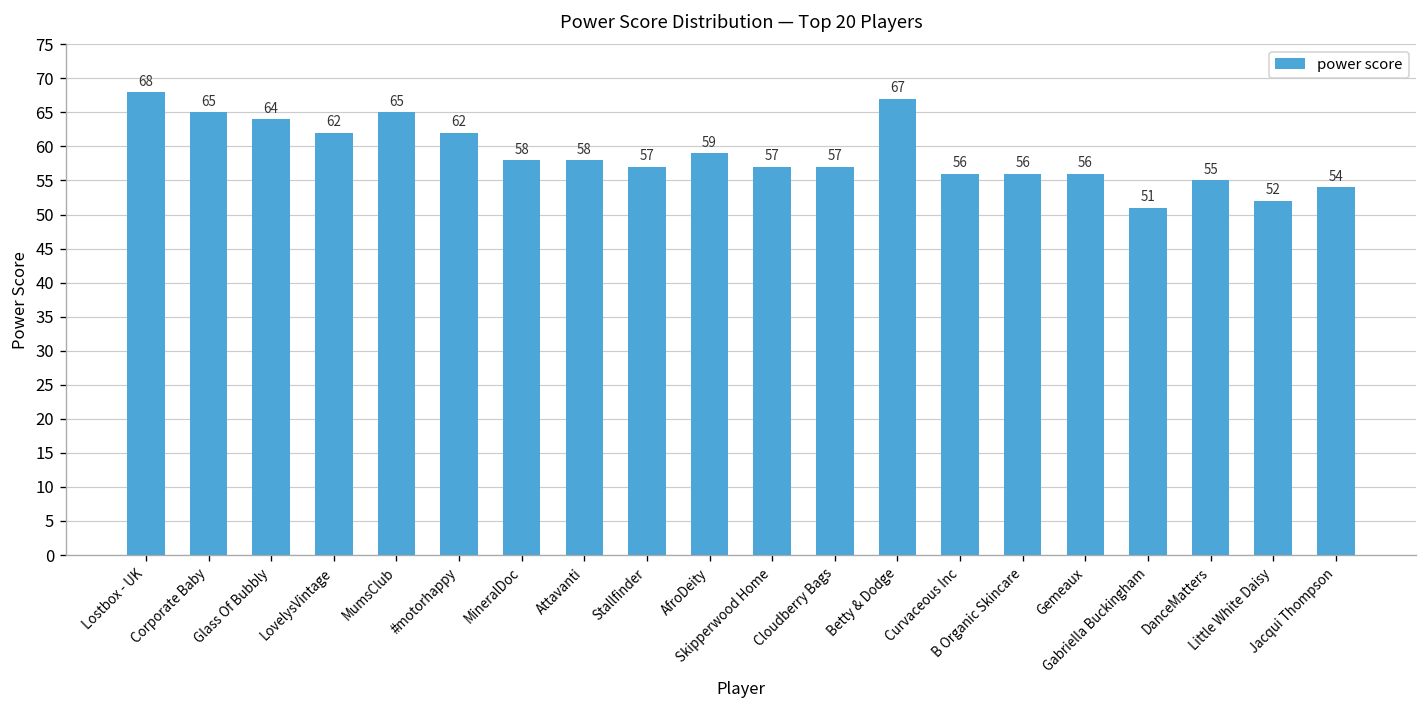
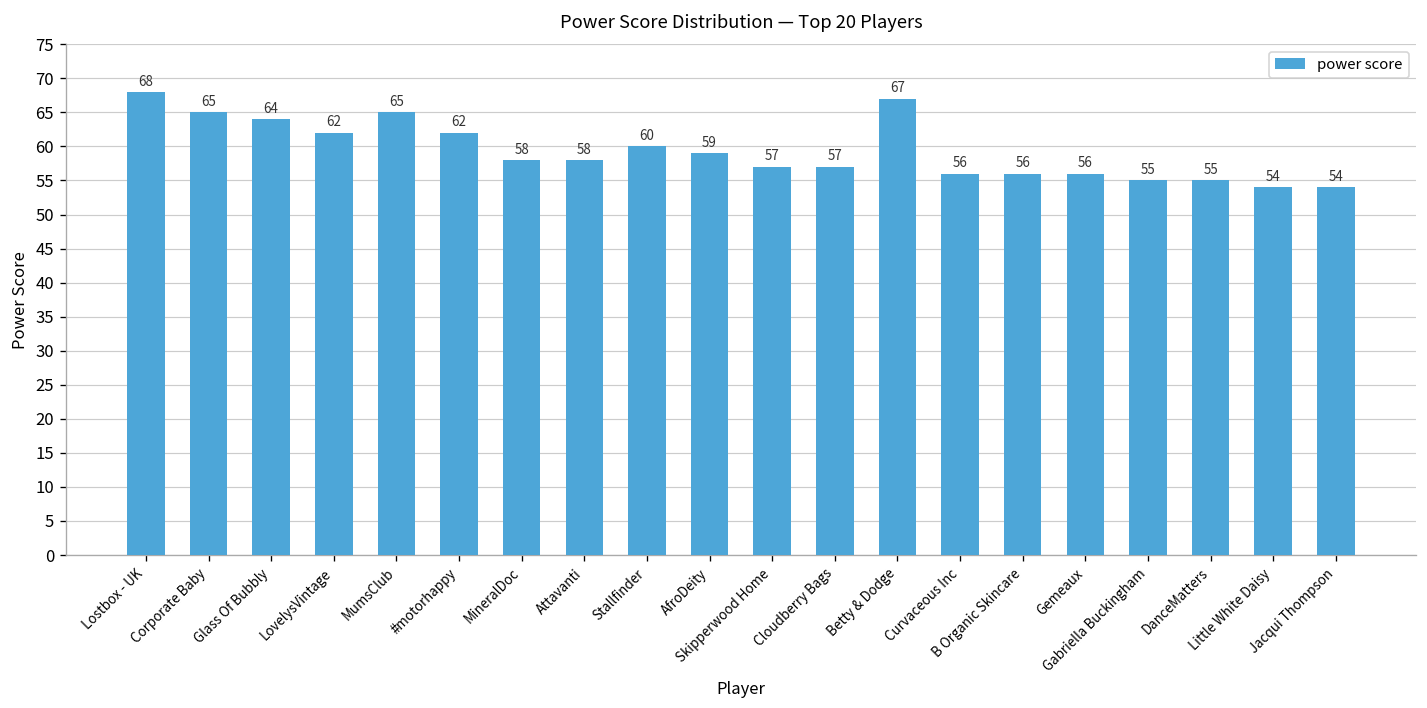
  {
    "Lostbox - UK": 68,
    "Corporate Baby": 65,
    "Glass Of Bubbly": 64,
    "LovelysVintage": 62,
    "MumsClub": 65,
    "#motorhappy": 62,
    "MineralDoc": 58,
    "Attavanti": 58,
-   "Stallfinder": 57,
+   "Stallfinder": 60,
    "AfroDeity": 59,
    "Skipperwood Home": 57,
    "Cloudberry Bags": 57,
    "Betty & Dodge": 67,
    "Curvaceous Inc": 56,
    "B Organic Skincare": 56,
    "Gemeaux": 56,
-   "Gabriella Buckingham": 51,
+   "Gabriella Buckingham": 55,
    "DanceMatters": 55,
-   "Little White Daisy": 52,
+   "Little White Daisy": 54,
    "Jacqui Thompson": 54
  }
